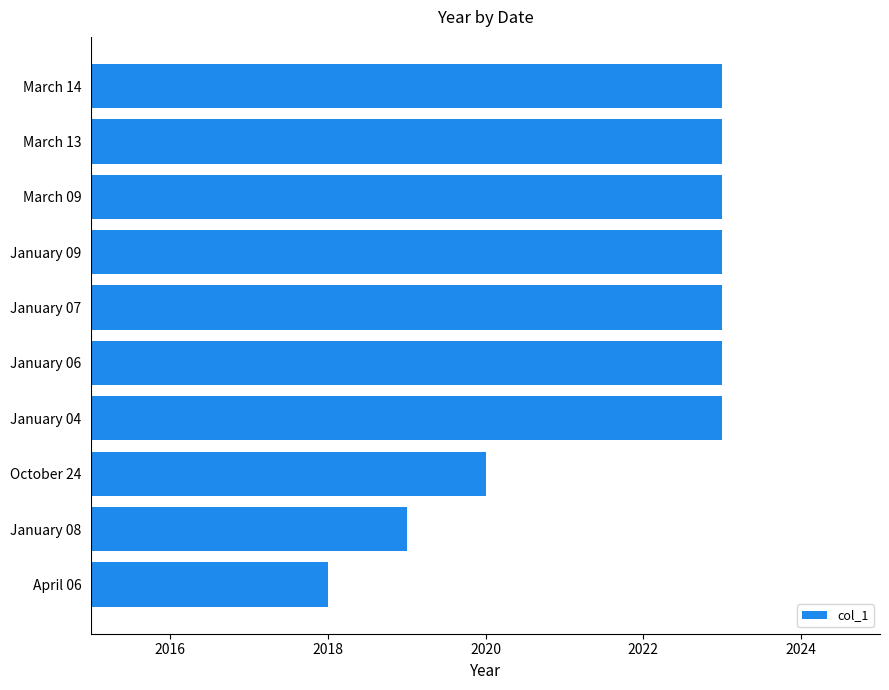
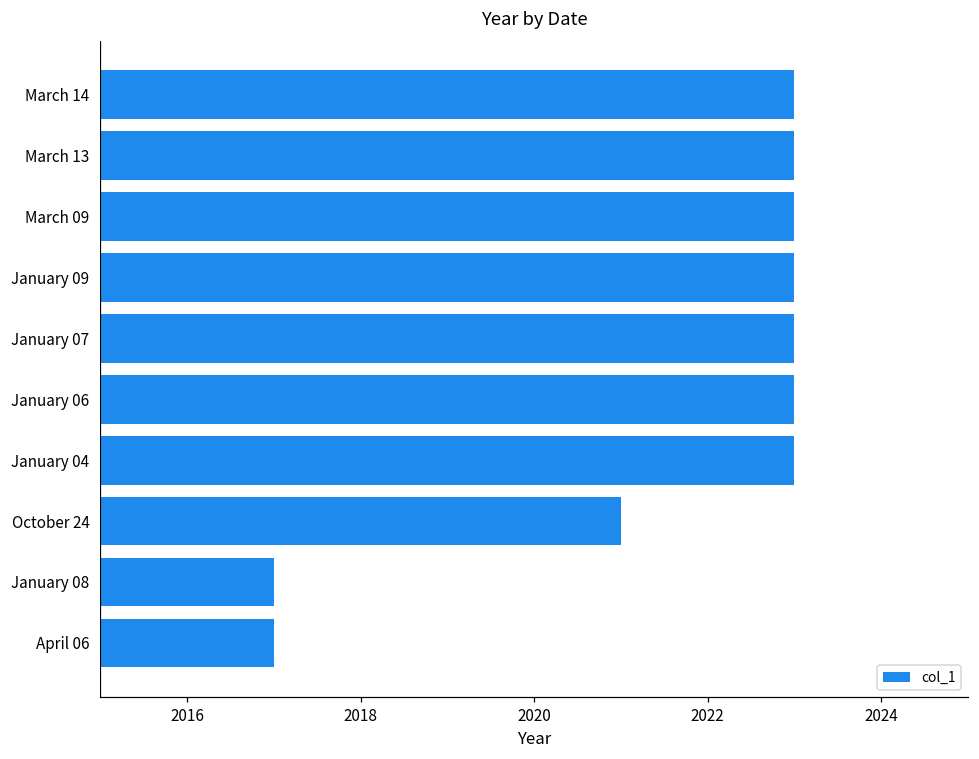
  {
    "March 14": 2023,
    "March 13": 2023,
    "March 09": 2023,
    "January 09": 2023,
    "January 07": 2023,
    "January 06": 2023,
    "January 04": 2023,
-   "October 24": 2020,
-   "January 08": 2019,
-   "April 06": 2018
+   "October 24": 2021,
+   "January 08": 2017,
+   "April 06": 2017
  }
